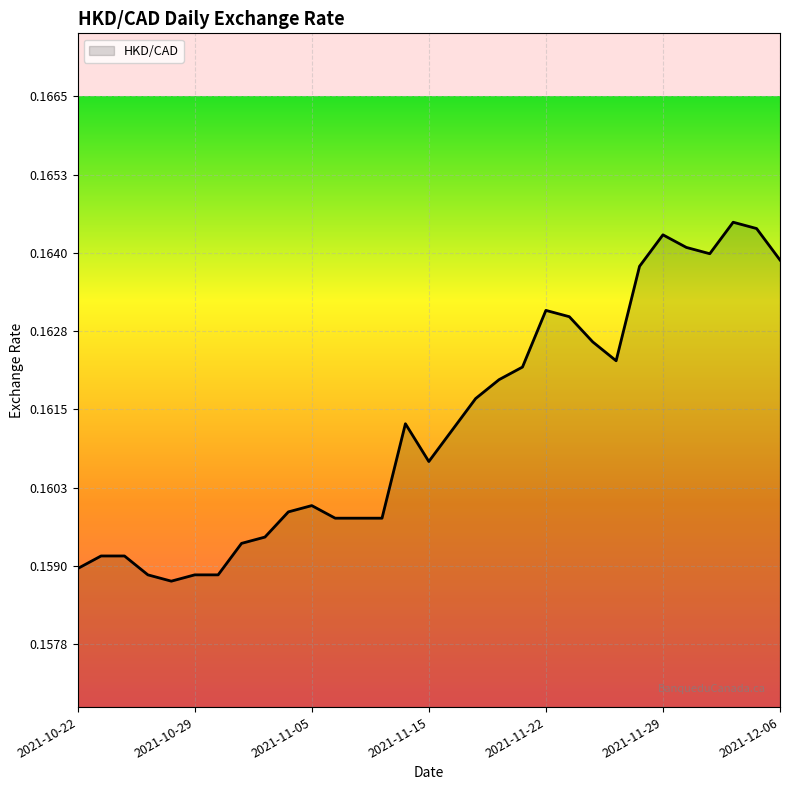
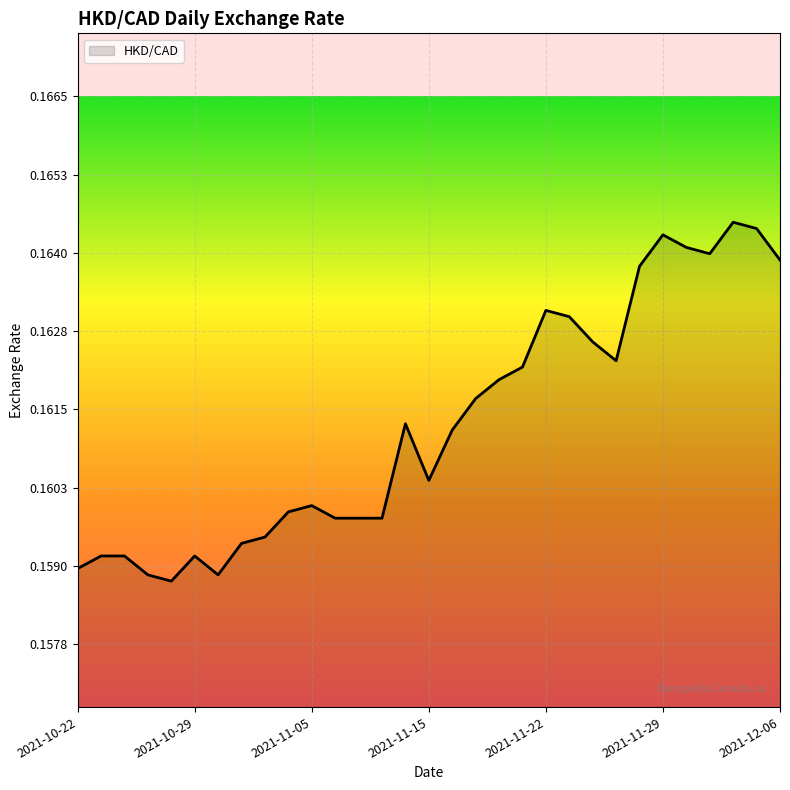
  {
    "2021-10-22": 0.1590,
-   "2021-10-29": 0.1589,
+   "2021-10-29": 0.1592,
    "2021-11-05": 0.1600,
-   "2021-11-15": 0.1607,
+   "2021-11-15": 0.1604,
    "2021-11-22": 0.1631,
    "2021-11-29": 0.1643,
    "2021-12-06": 0.1639
  }
